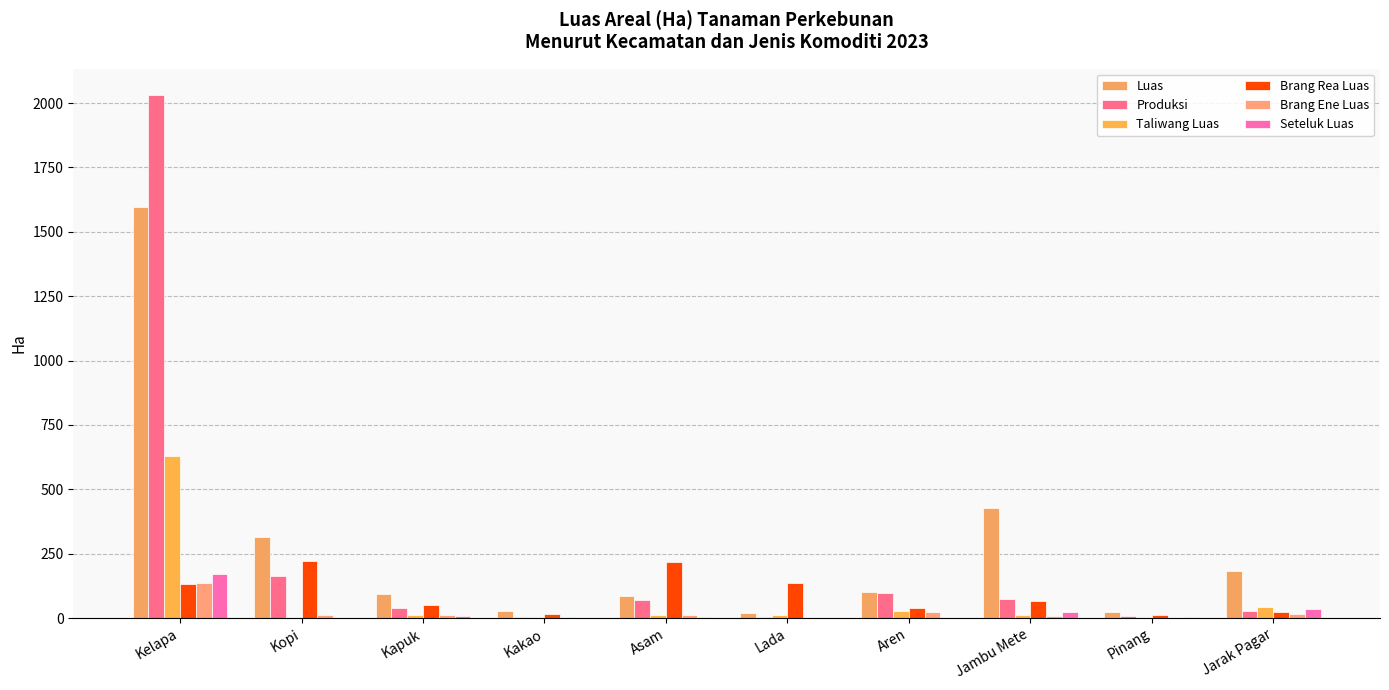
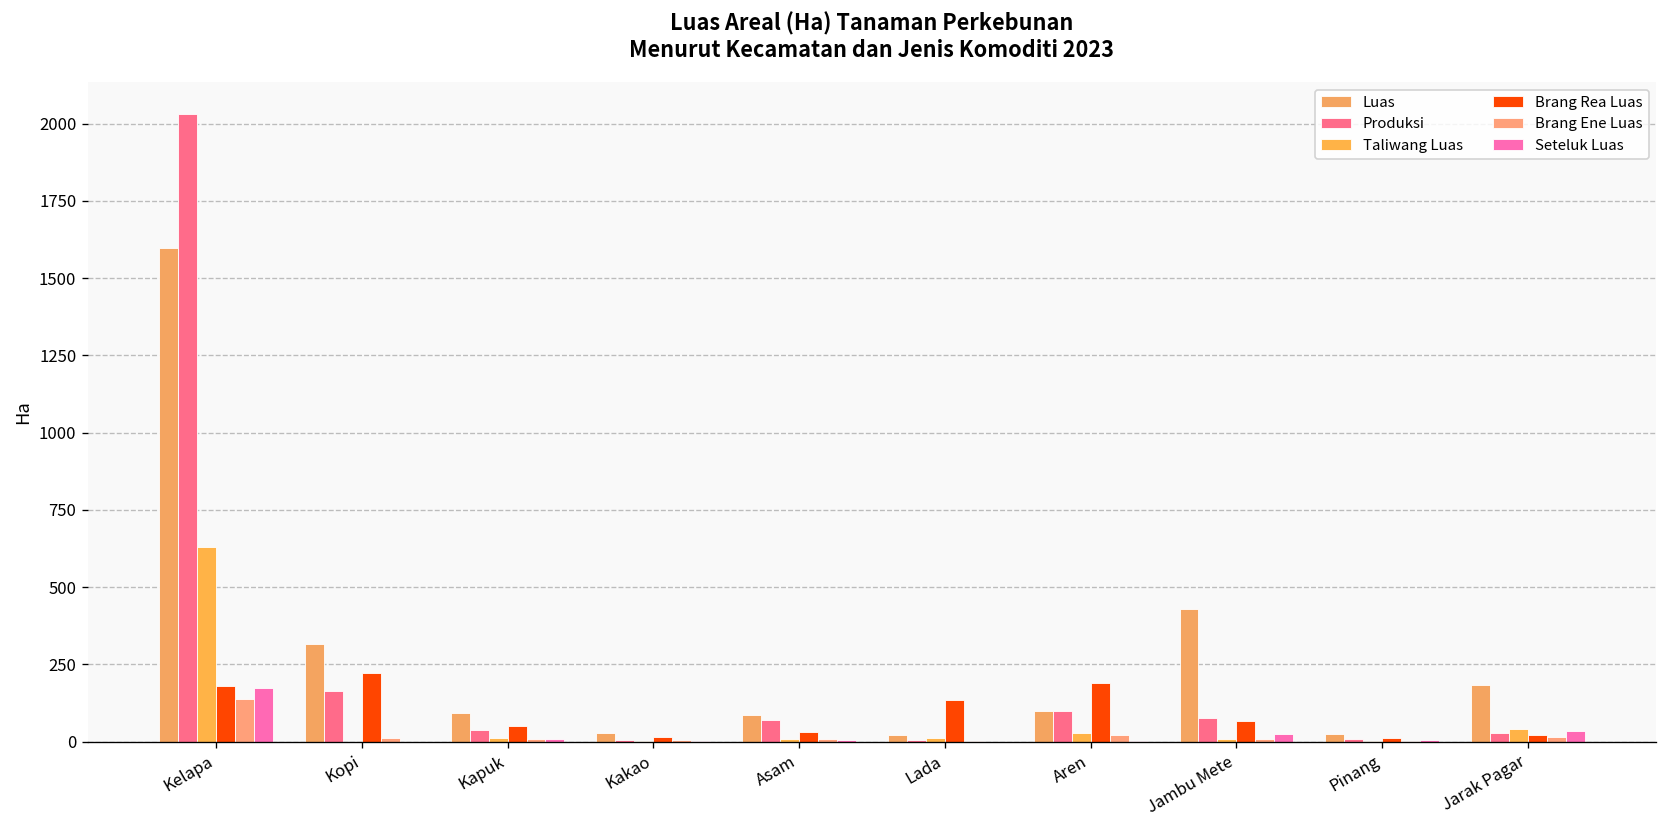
  {
    "Brang Rea Luas": {
-     "Kelapa": 130,
+     "Kelapa": 180,
      "Kopi": 220,
      "Kapuk": 50,
      "Kakao": 20,
-     "Asam": 220,
+     "Asam": 30,
      "Lada": 140,
-     "Aren": 40,
+     "Aren": 190,
      "Jambu Mete": 70,
      "Pinang": 10,
      "Jarak Pagar": 20
    }
  }
